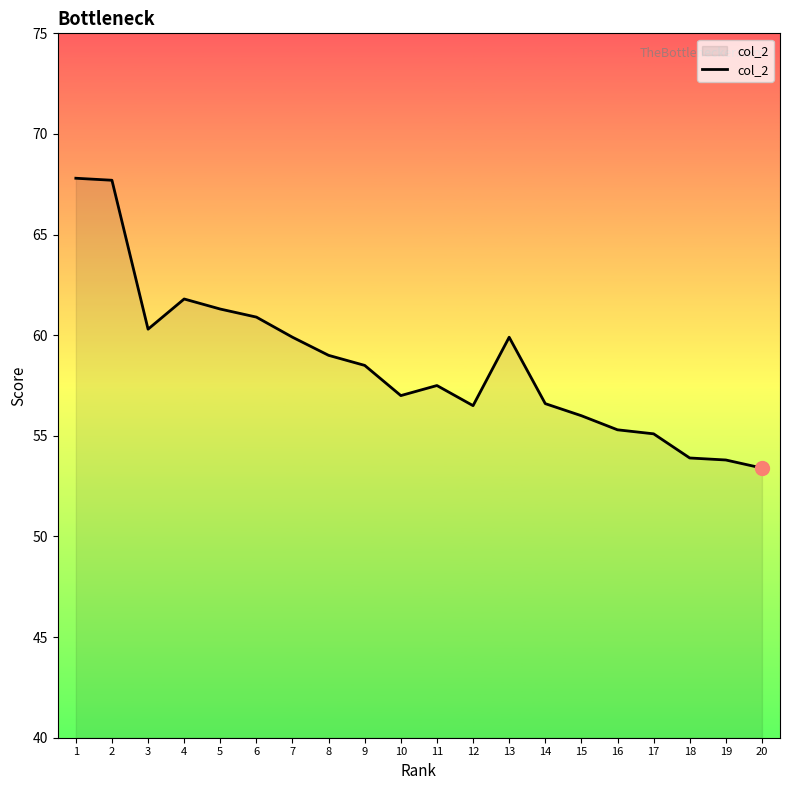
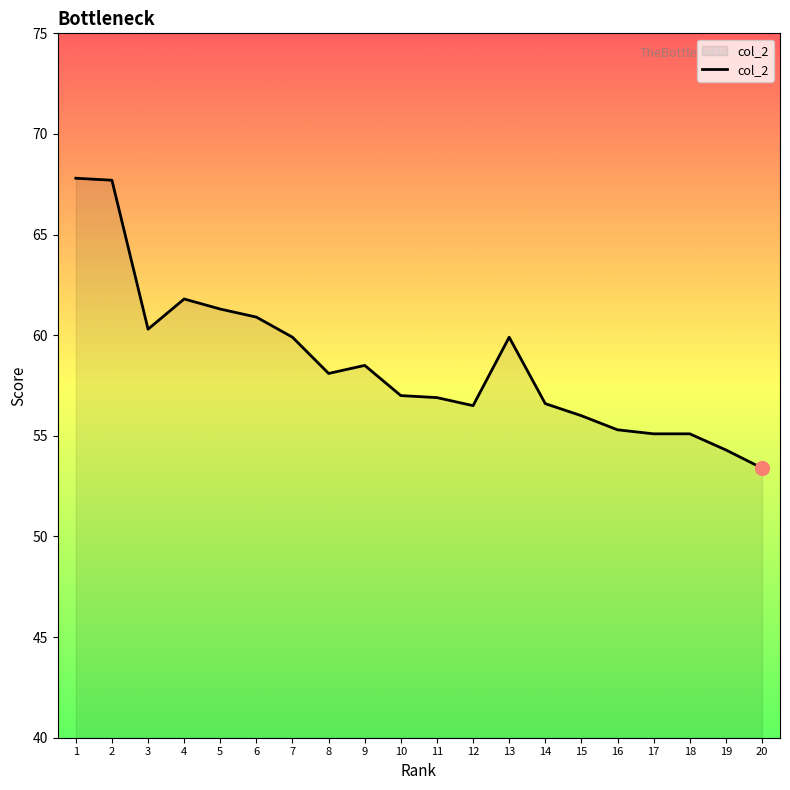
  {
    "col_2": {
      "1": 67.8,
      "2": 67.7,
      "3": 60.3,
      "4": 61.8,
      "5": 61.3,
      "6": 60.9,
      "7": 59.9,
-     "8": 59.0,
+     "8": 58.1,
      "9": 58.5,
      "10": 57.0,
-     "11": 57.5,
+     "11": 56.9,
      "12": 56.5,
      "13": 59.9,
      "14": 56.6,
      "15": 56.0,
      "16": 55.3,
      "17": 55.1,
-     "18": 53.9,
-     "19": 53.8
+     "18": 55.1,
+     "19": 54.3
    }
  }
